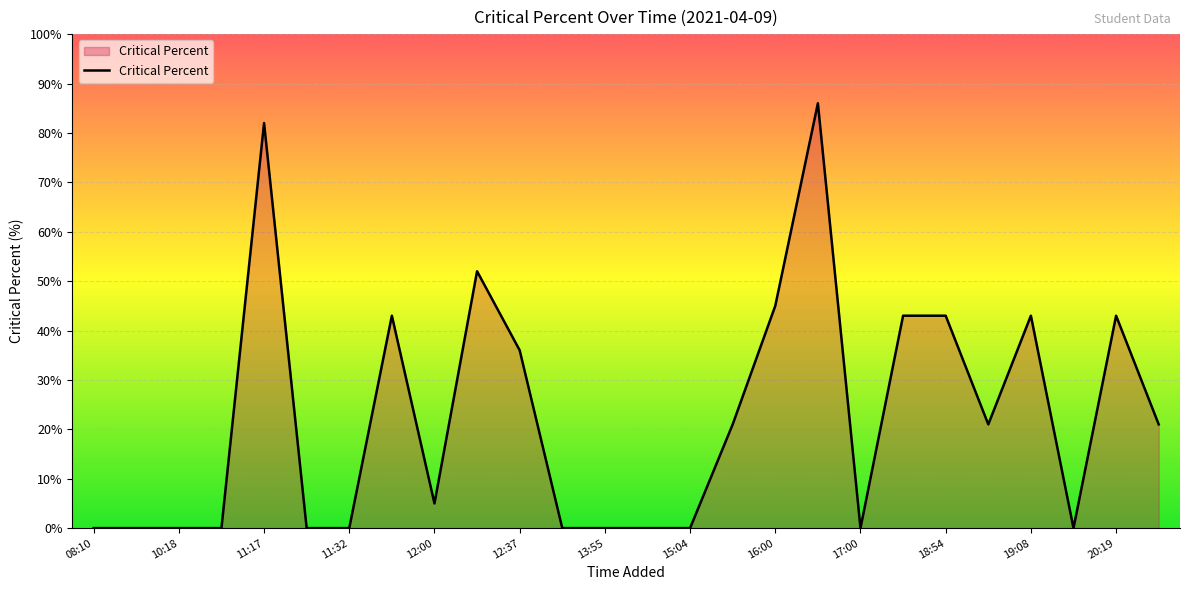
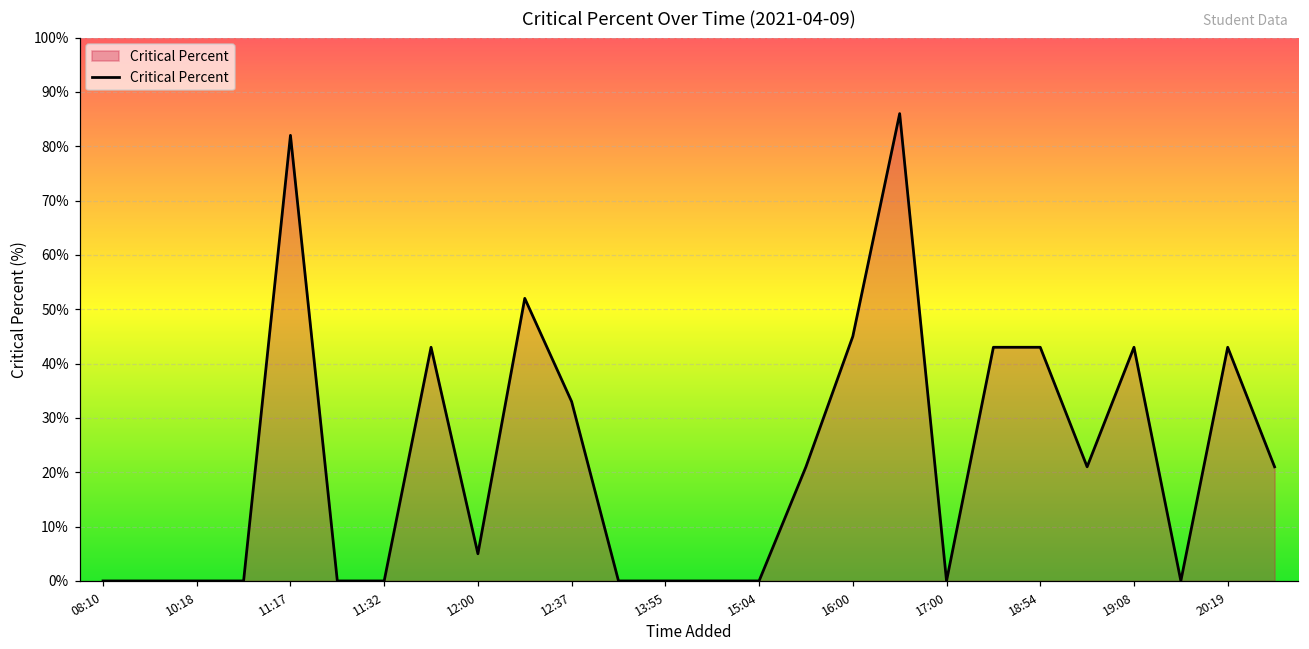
  {
    "08:10": "0%",
    "10:18": "0%",
    "11:17": "82%",
    "11:32": "0%",
    "12:00": "5%",
-   "12:37": "36%",
+   "12:37": "33%",
    "13:55": "0%",
    "15:04": "0%",
    "16:00": "45%",
    "17:00": "0%",
    "18:54": "43%",
    "19:08": "43%",
    "20:19": "43%"
  }
